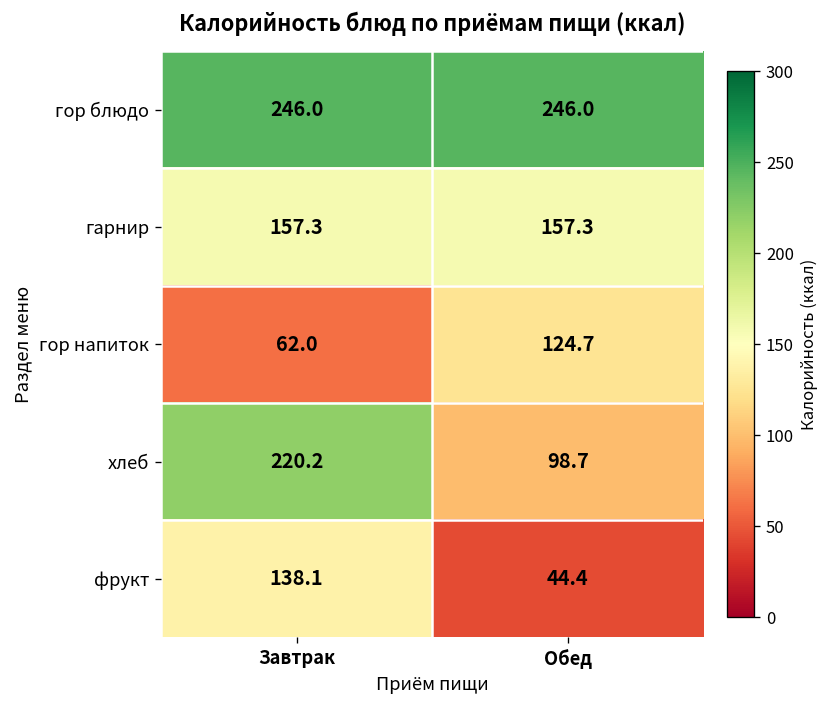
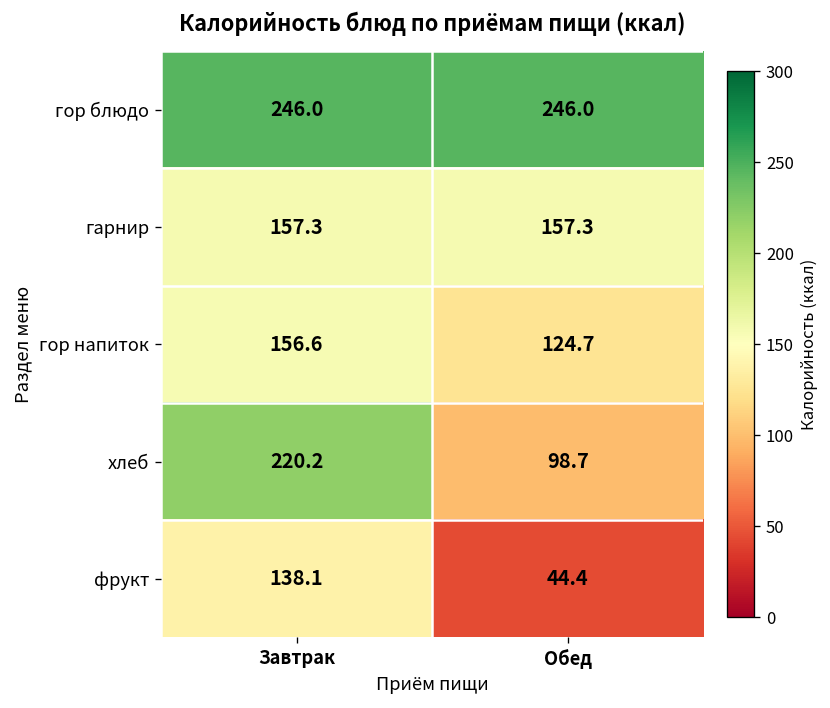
  {
    "гор блюдо": {
      "Завтрак": 246.0,
      "Обед": 246.0
    },
    "гарнир": {
      "Завтрак": 157.3,
      "Обед": 157.3
    },
    "гор напиток": {
-     "Завтрак": 62.0,
+     "Завтрак": 156.6,
      "Обед": 124.7
    },
    "хлеб": {
      "Завтрак": 220.2,
      "Обед": 98.7
    },
    "фрукт": {
      "Завтрак": 138.1,
      "Обед": 44.4
    }
  }
